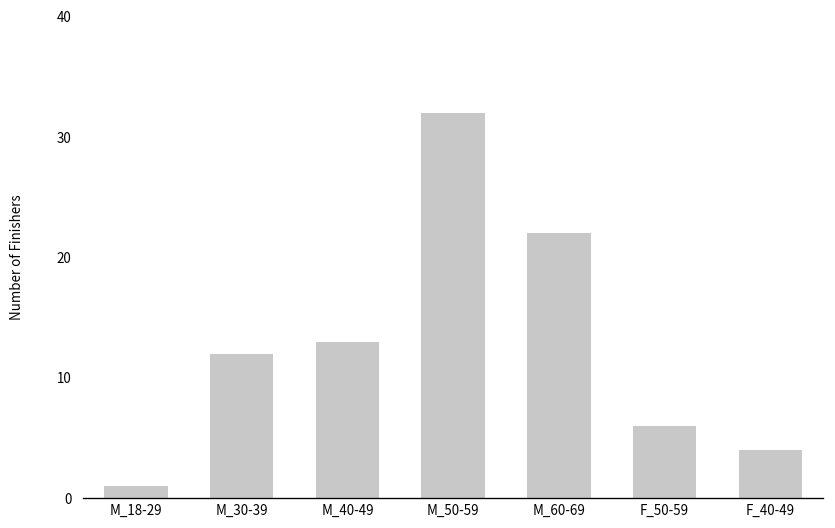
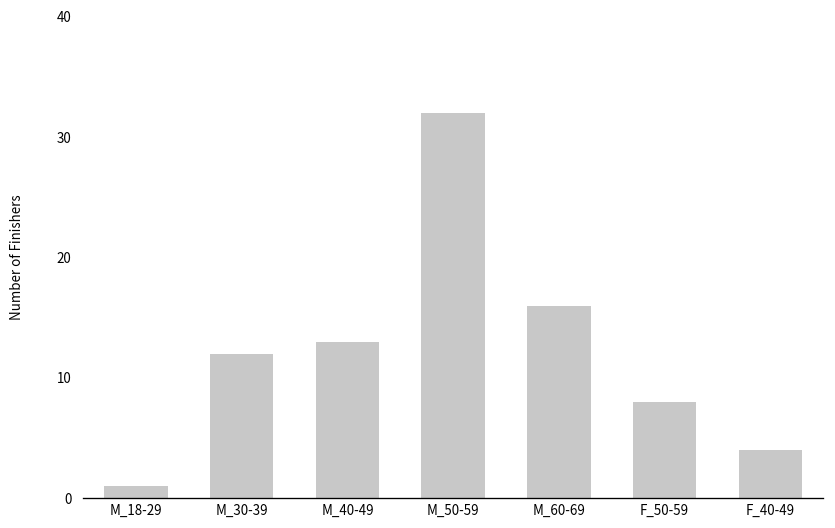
  {
    "M_18-29": 1,
    "M_30-39": 12,
    "M_40-49": 13,
    "M_50-59": 32,
-   "M_60-69": 22,
-   "F_50-59": 6,
+   "M_60-69": 16,
+   "F_50-59": 8,
    "F_40-49": 4
  }
